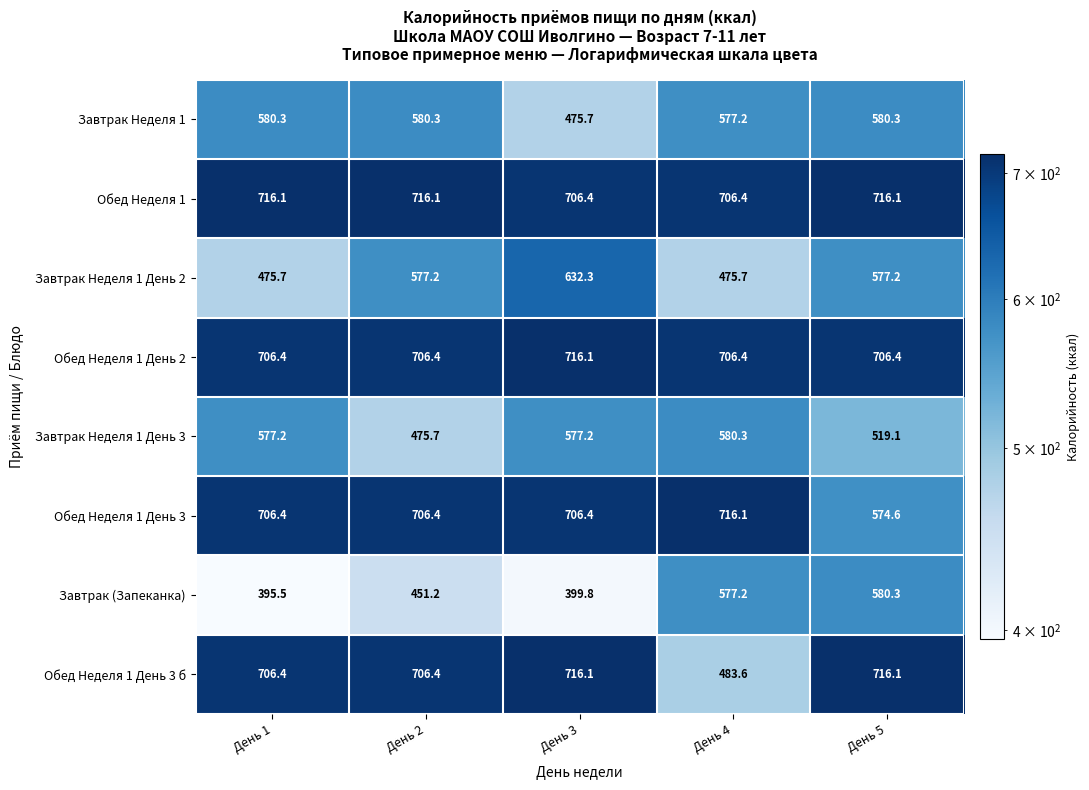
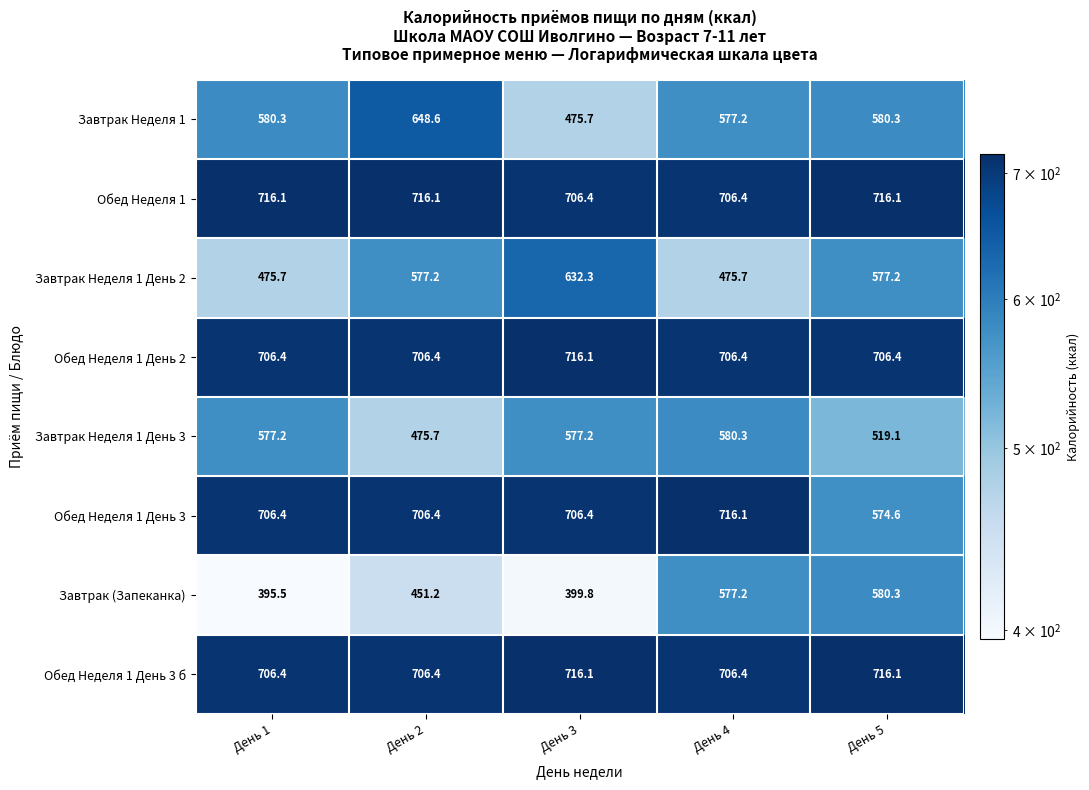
  {
    "Завтрак Неделя 1": {
      "День 1": 580.3,
-     "День 2": 580.3,
+     "День 2": 648.6,
      "День 3": 475.7,
      "День 4": 577.2,
      "День 5": 580.3
    },
    "Обед Неделя 1": {
      "День 1": 716.1,
      "День 2": 716.1,
      "День 3": 706.4,
      "День 4": 706.4,
      "День 5": 716.1
    },
    "Завтрак Неделя 1 День 2": {
      "День 1": 475.7,
      "День 2": 577.2,
      "День 3": 632.3,
      "День 4": 475.7,
      "День 5": 577.2
    },
    "Обед Неделя 1 День 2": {
      "День 1": 706.4,
      "День 2": 706.4,
      "День 3": 716.1,
      "День 4": 706.4,
      "День 5": 706.4
    },
    "Завтрак Неделя 1 День 3": {
      "День 1": 577.2,
      "День 2": 475.7,
      "День 3": 577.2,
      "День 4": 580.3,
      "День 5": 519.1
    },
    "Обед Неделя 1 День 3": {
      "День 1": 706.4,
      "День 2": 706.4,
      "День 3": 706.4,
      "День 4": 716.1,
      "День 5": 574.6
    },
    "Завтрак (Запеканка)": {
      "День 1": 395.5,
      "День 2": 451.2,
      "День 3": 399.8,
      "День 4": 577.2,
      "День 5": 580.3
    },
    "Обед Неделя 1 День 3 б": {
      "День 1": 706.4,
      "День 2": 706.4,
      "День 3": 716.1,
-     "День 4": 483.6,
+     "День 4": 706.4,
      "День 5": 716.1
    }
  }
